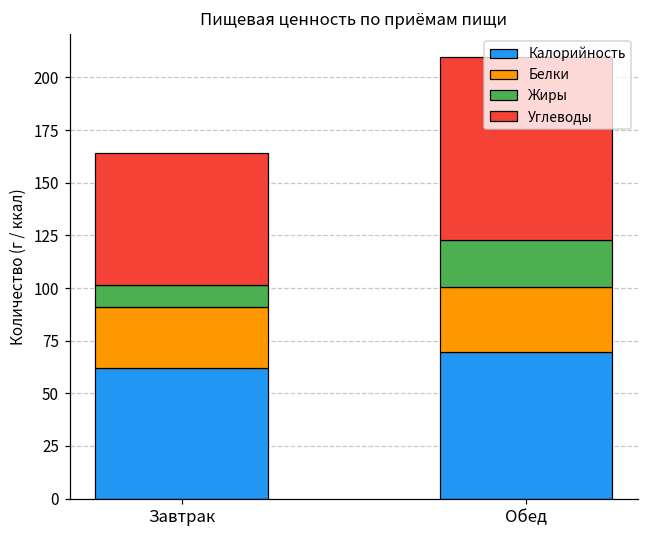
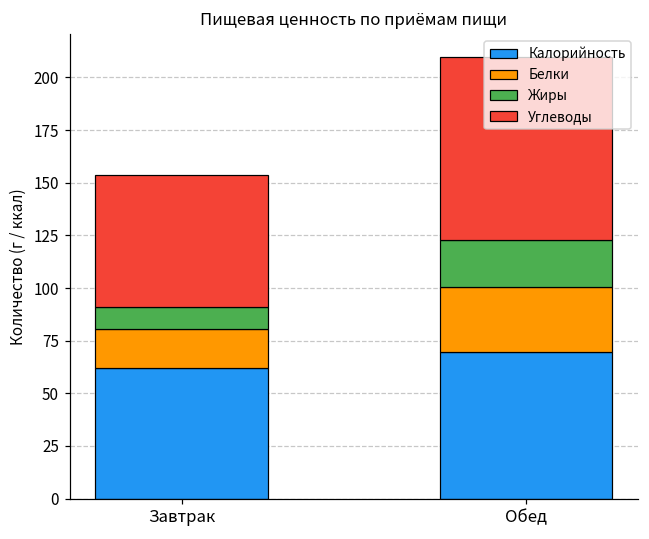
  {
    "Калорийность": {
      "Завтрак": 62,
      "Обед": 70
    },
    "Белки": {
-     "Завтрак": 29,
+     "Завтрак": 18,
      "Обед": 31
    },
    "Жиры": {
      "Завтрак": 11,
      "Обед": 22
    },
    "Углеводы": {
      "Завтрак": 63
    }
  }
